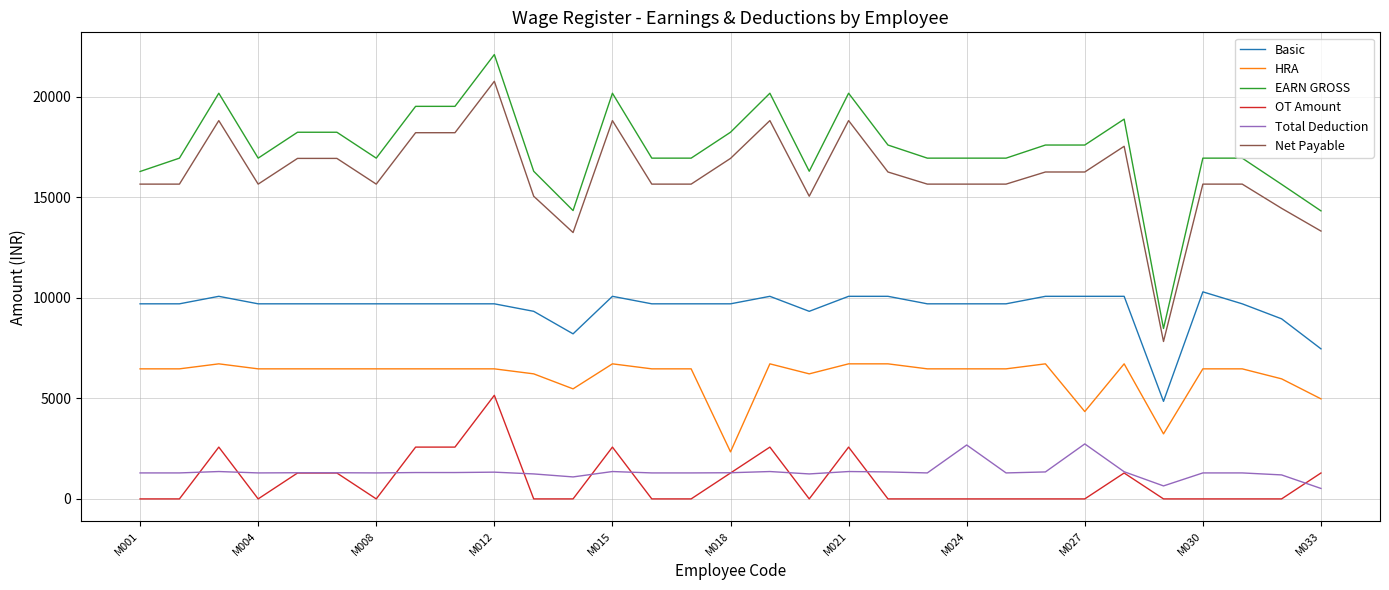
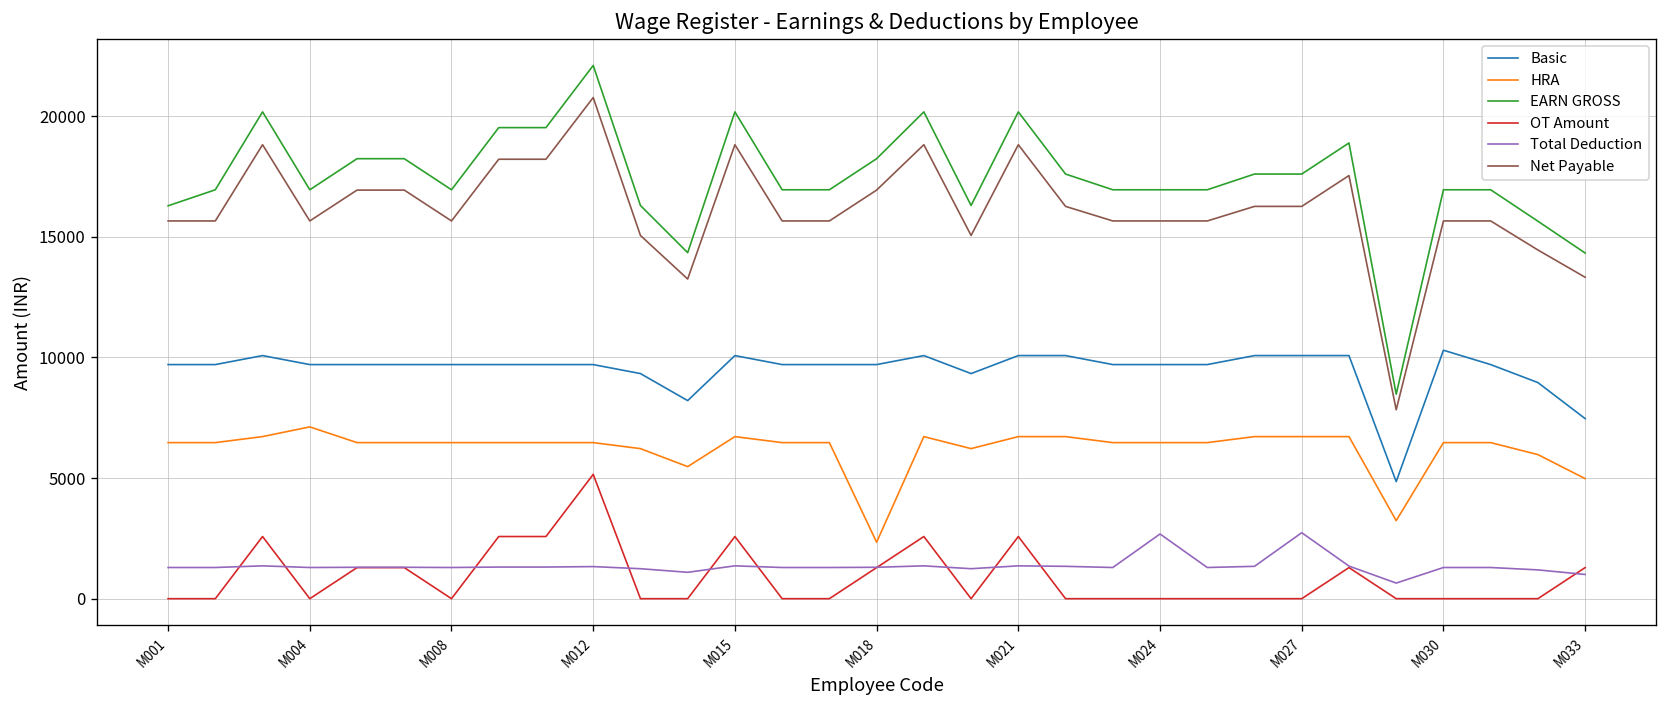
  {
    "Basic": {
      "M001": 9700,
      "M004": 9700,
      "M008": 9700,
      "M012": 9700,
      "M015": 10100,
      "M018": 9700,
      "M021": 10100,
      "M024": 9700,
      "M027": 10100,
      "M030": 10300,
      "M033": 7500
    },
    "HRA": {
      "M001": 6500,
-     "M004": 6500,
+     "M004": 7100,
      "M008": 6500,
      "M012": 6500,
      "M015": 6700,
      "M018": 2300,
      "M021": 6700,
      "M024": 6500,
-     "M027": 4300,
+     "M027": 6700,
      "M030": 6500,
      "M033": 5000
    },
    "EARN GROSS": {
      "M001": 16300,
      "M004": 16900,
      "M008": 16900,
      "M012": 22100,
      "M015": 20200,
      "M018": 18200,
      "M021": 20200,
      "M024": 16900,
      "M027": 17600,
      "M030": 16900,
      "M033": 14300
    },
    "OT Amount": {
      "M001": 0,
      "M004": 0,
      "M008": 0,
      "M012": 5200,
      "M015": 2600,
      "M021": 2600,
      "M024": 0,
      "M027": 0,
      "M030": 0,
      "M033": 1300
    },
    "Total Deduction": {
      "M001": 1300,
      "M004": 1300,
      "M008": 1300,
      "M012": 1300,
      "M015": 1400,
      "M021": 1400,
      "M024": 2700,
      "M027": 2700,
      "M030": 1300,
-     "M033": 500
+     "M033": 1000
    },
    "Net Payable": {
      "M001": 15700,
      "M004": 15700,
      "M008": 15700,
      "M012": 20800,
      "M015": 18800,
      "M018": 16900,
      "M021": 18800,
      "M024": 15700,
      "M027": 16300,
      "M030": 15700,
      "M033": 13300
    }
  }
